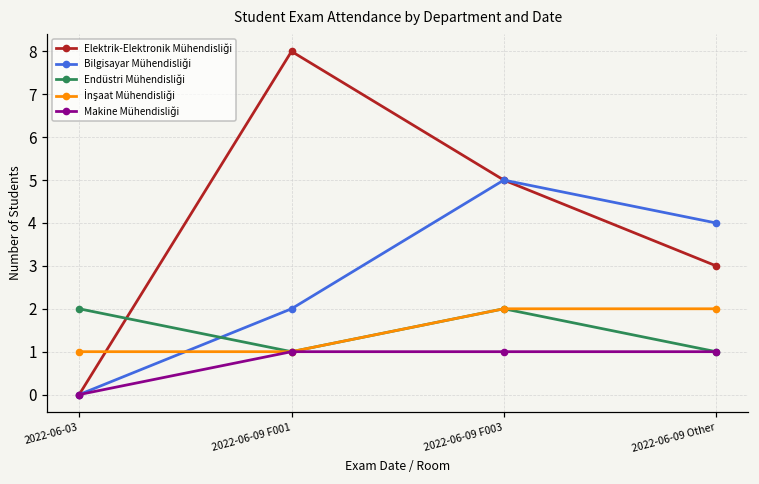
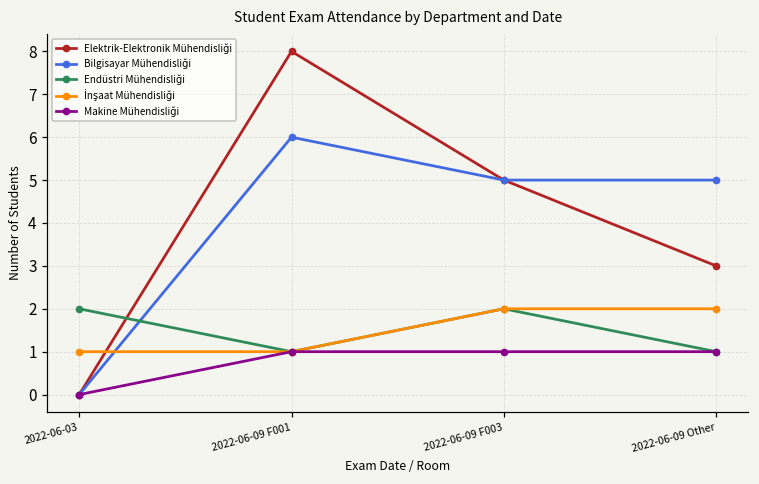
  {
    "Elektrik-Elektronik Mühendisliği": {
      "2022-06-09 F001": 8,
      "2022-06-09 Other": 3
    },
    "Bilgisayar Mühendisliği": {
-     "2022-06-09 F001": 2,
-     "2022-06-09 Other": 4
+     "2022-06-09 F001": 6,
+     "2022-06-09 Other": 5
    },
    "Endüstri Mühendisliği": {
      "2022-06-03": 2
    },
    "İnşaat Mühendisliği": {
      "2022-06-03": 1,
      "2022-06-09 Other": 2
    },
    "Makine Mühendisliği": {
      "2022-06-09 F003": 1
    }
  }
